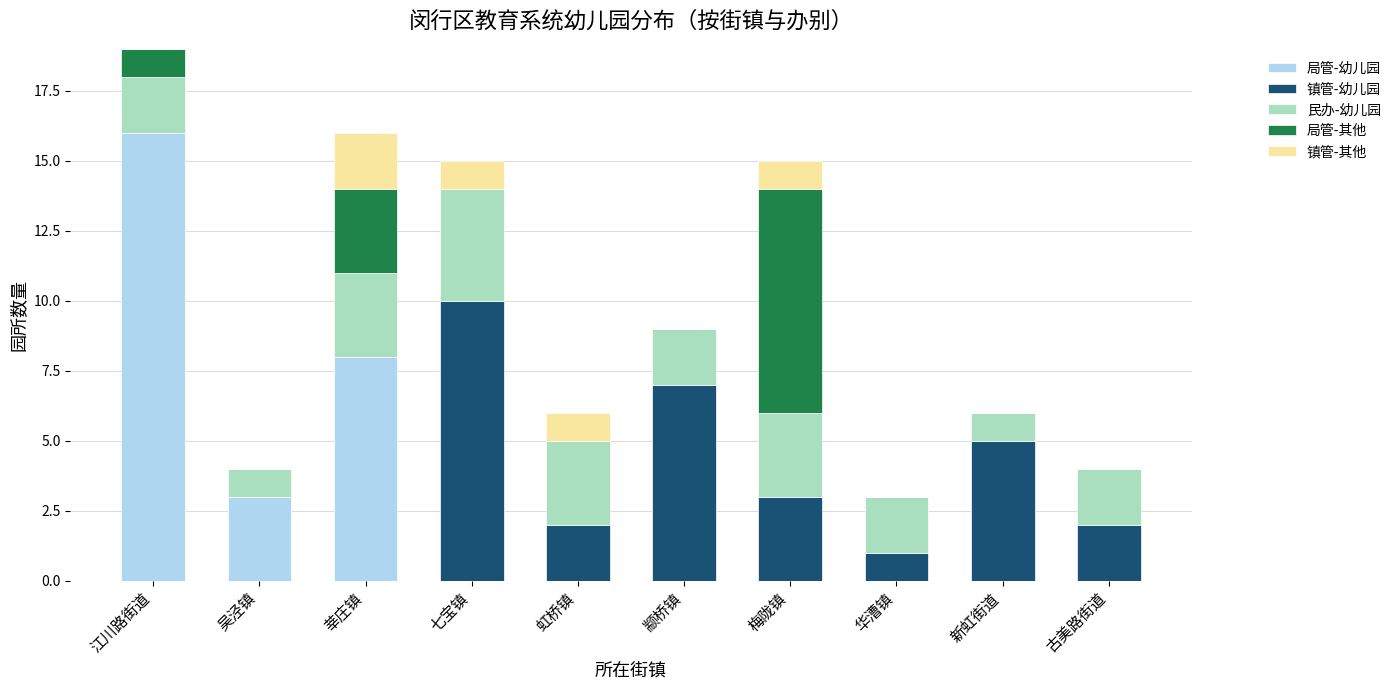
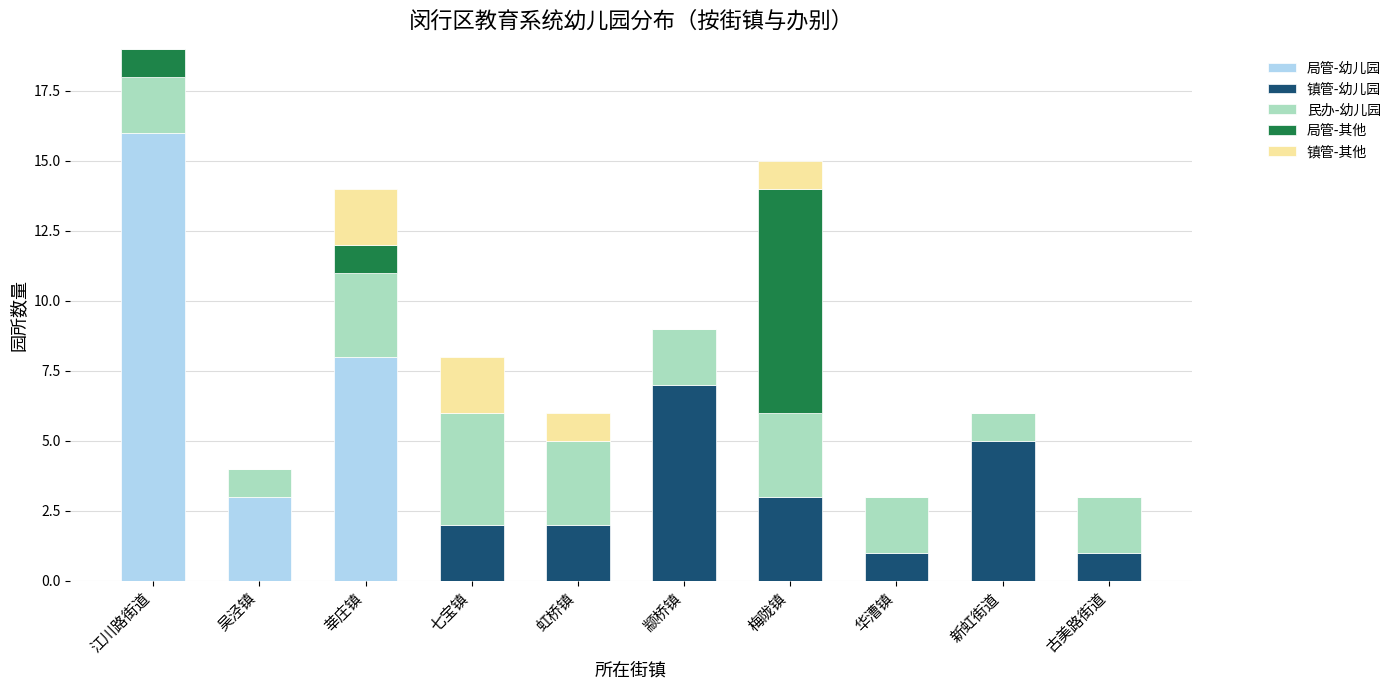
  {
    "镇管-幼儿园": {
-     "七宝镇": 10,
-     "古美路街道": 2
+     "七宝镇": 2,
+     "古美路街道": 1
    },
    "局管-其他": {
      "江川路街道": 1,
      "吴泾镇": 0,
-     "莘庄镇": 3,
+     "莘庄镇": 1,
      "七宝镇": 0,
      "虹桥镇": 0,
      "颛桥镇": 0,
      "梅陇镇": 8,
      "华漕镇": 0,
      "新虹街道": 0,
      "古美路街道": 0
    },
    "镇管-其他": {
      "江川路街道": 0,
      "吴泾镇": 0,
      "莘庄镇": 2,
-     "七宝镇": 1,
+     "七宝镇": 2,
      "虹桥镇": 1,
      "颛桥镇": 0,
      "梅陇镇": 1,
      "华漕镇": 0,
      "新虹街道": 0,
      "古美路街道": 0
    }
  }
